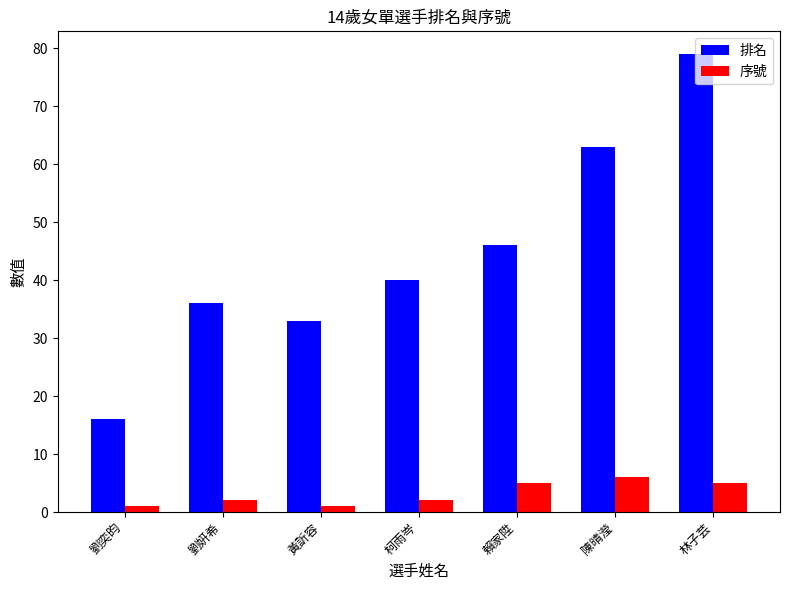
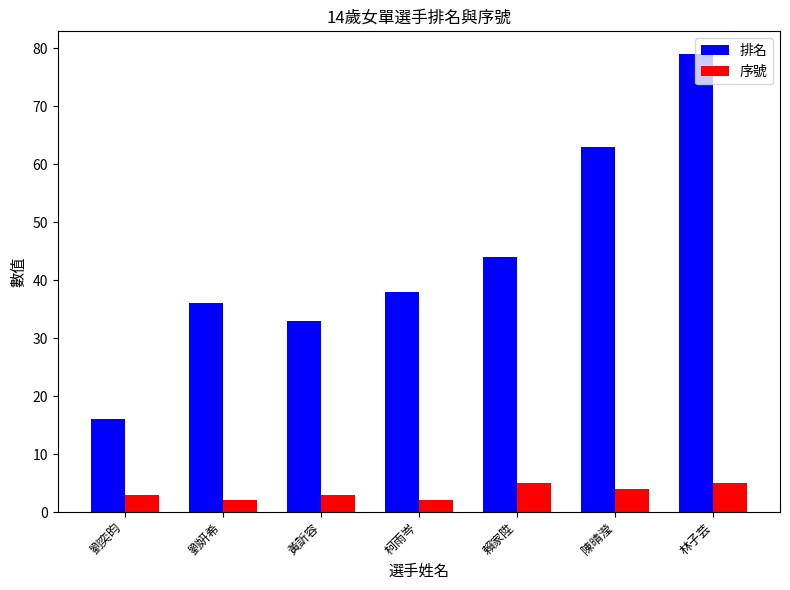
  {
    "排名": {
      "劉奕昀": 16,
      "劉姸希": 36,
      "黃訢容": 33,
-     "柯雨岑": 40,
-     "賴家陞": 46,
+     "柯雨岑": 38,
+     "賴家陞": 44,
      "陳晴瀅": 63
    },
    "序號": {
-     "劉奕昀": 1,
+     "劉奕昀": 3,
      "劉姸希": 2,
-     "黃訢容": 1,
+     "黃訢容": 3,
      "柯雨岑": 2,
      "賴家陞": 5,
-     "陳晴瀅": 6,
+     "陳晴瀅": 4,
      "林子芸": 5
    }
  }
